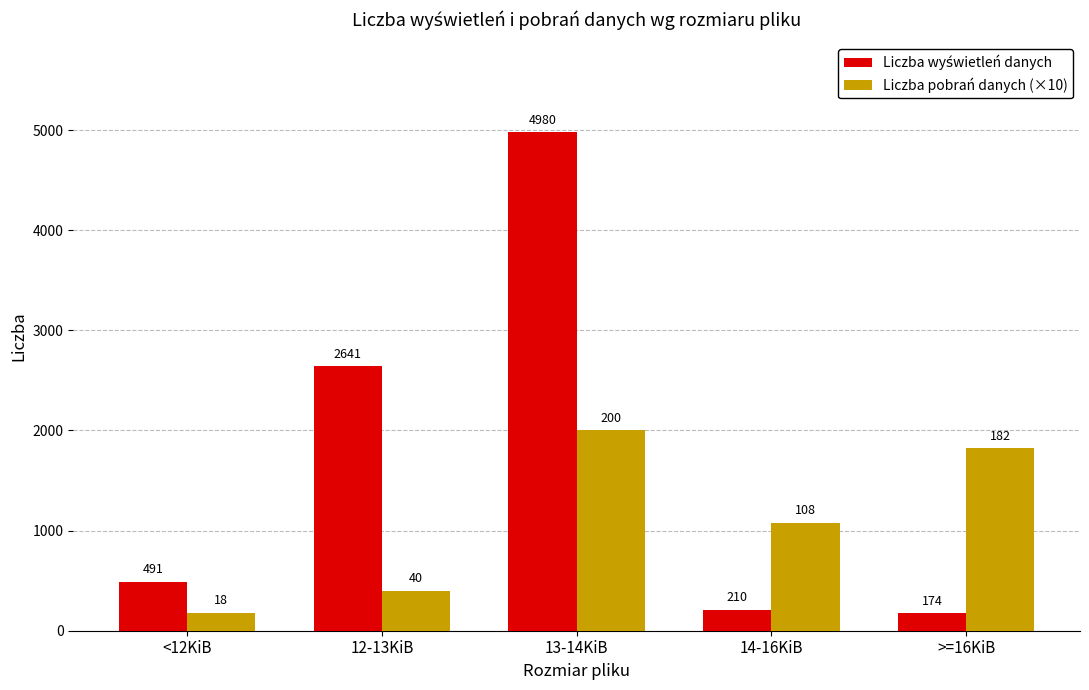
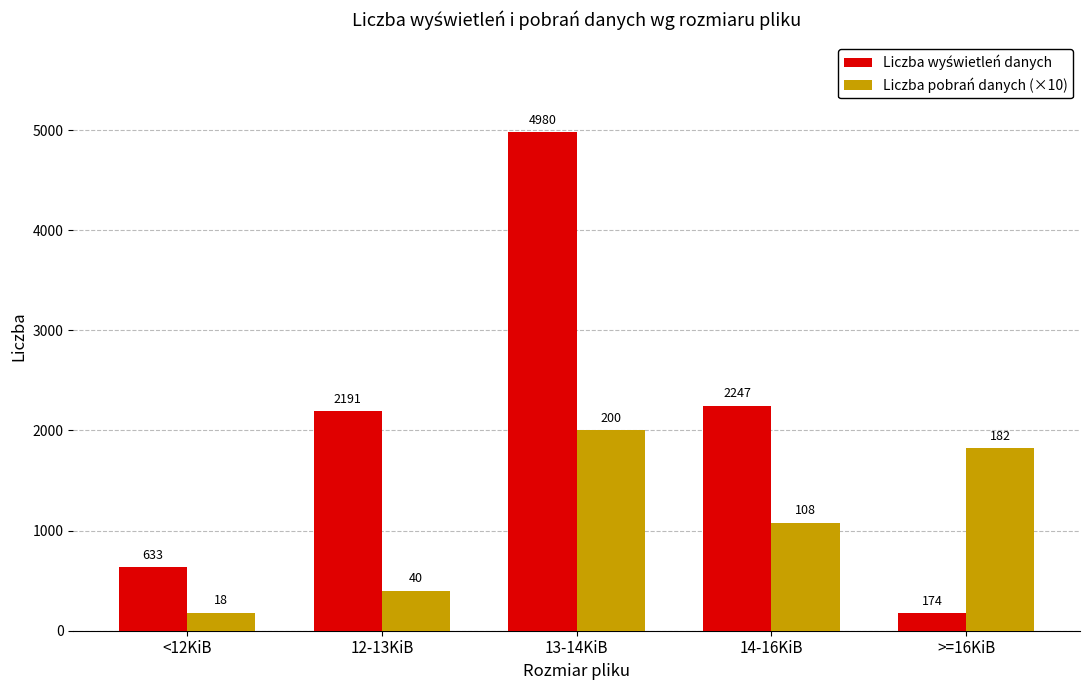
  {
    "Liczba wyświetleń danych": {
-     "<12KiB": 491,
-     "12-13KiB": 2641,
+     "<12KiB": 633,
+     "12-13KiB": 2191,
      "13-14KiB": 4980,
-     "14-16KiB": 210,
+     "14-16KiB": 2247,
      ">=16KiB": 174
    }
  }
